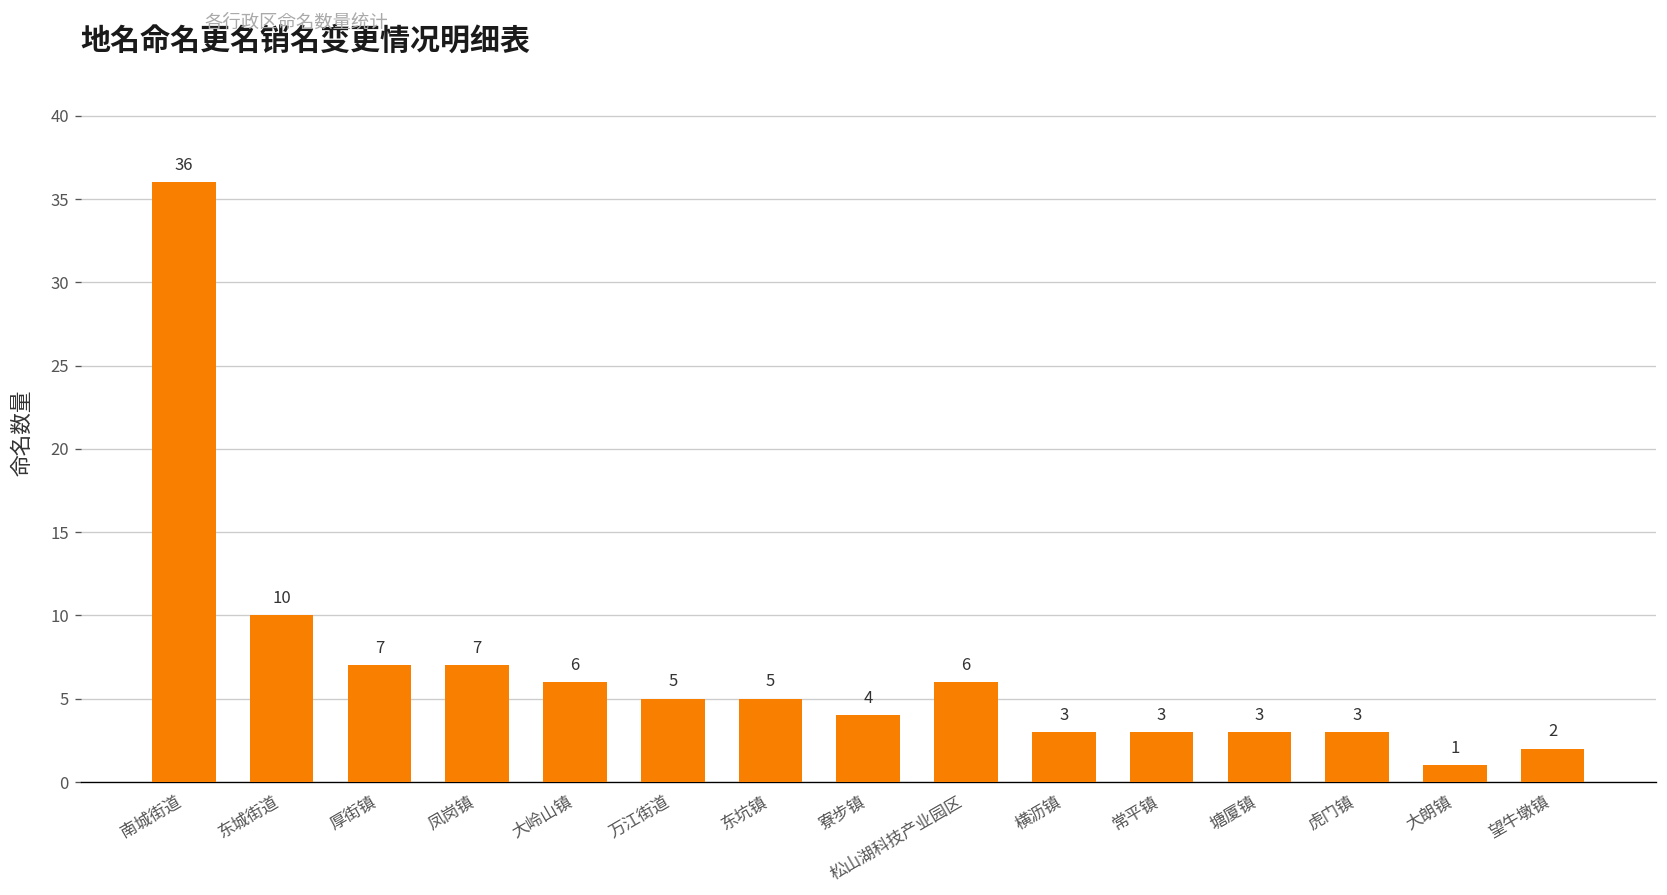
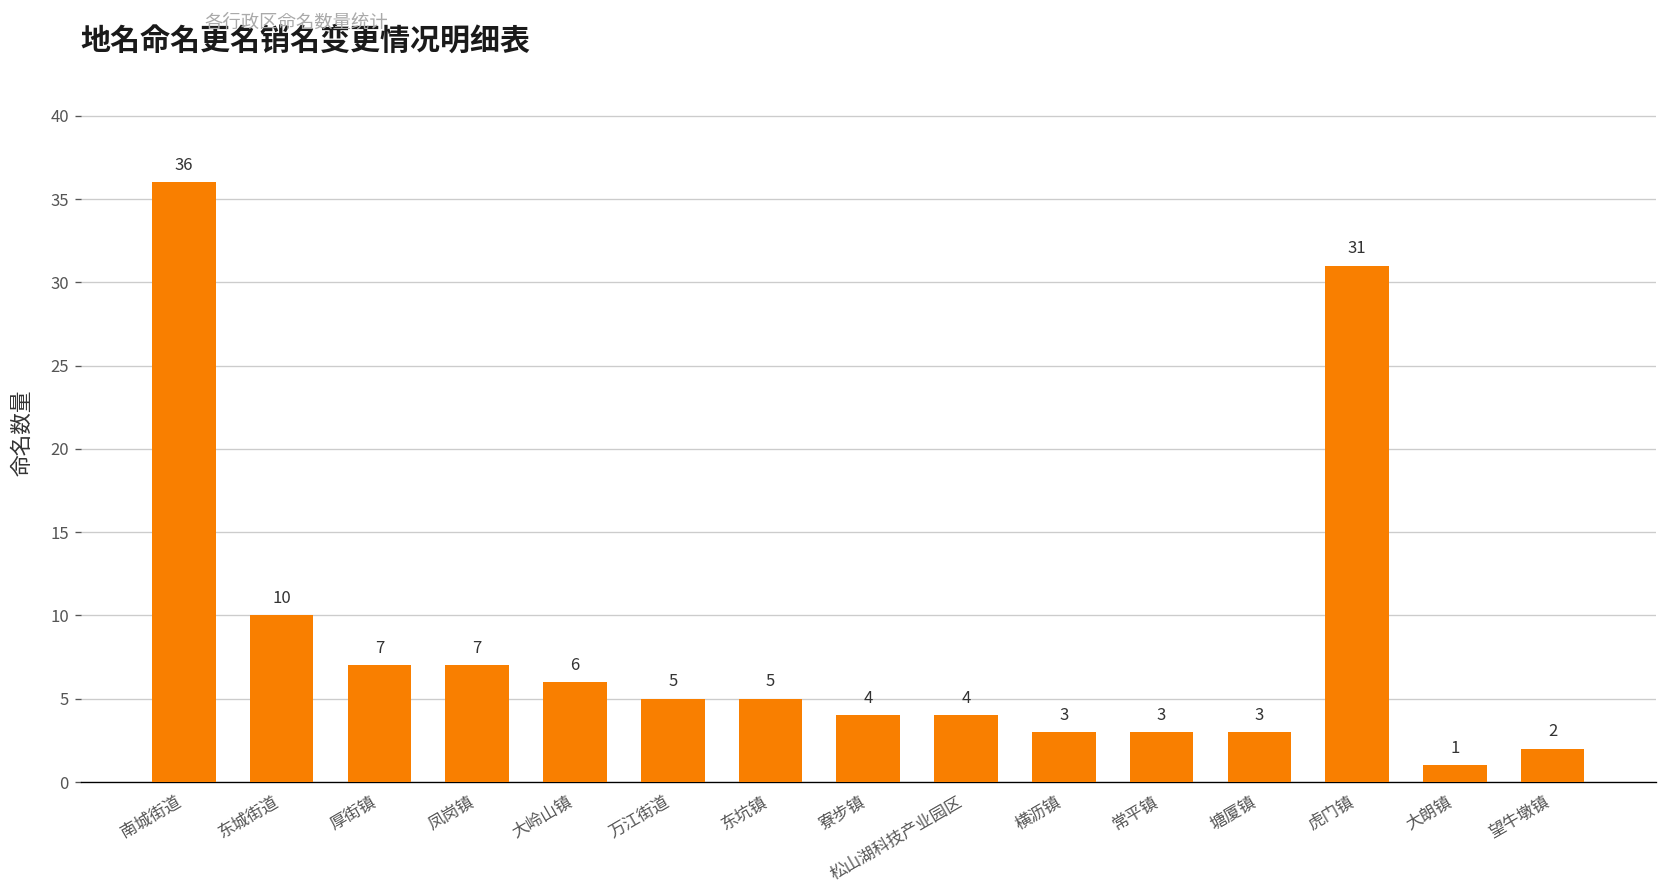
  {
    "南城街道": 36,
    "东城街道": 10,
    "厚街镇": 7,
    "凤岗镇": 7,
    "大岭山镇": 6,
    "万江街道": 5,
    "东坑镇": 5,
    "寮步镇": 4,
-   "松山湖科技产业园区": 6,
+   "松山湖科技产业园区": 4,
    "横沥镇": 3,
    "常平镇": 3,
    "塘厦镇": 3,
-   "虎门镇": 3,
+   "虎门镇": 31,
    "大朗镇": 1,
    "望牛墩镇": 2
  }
